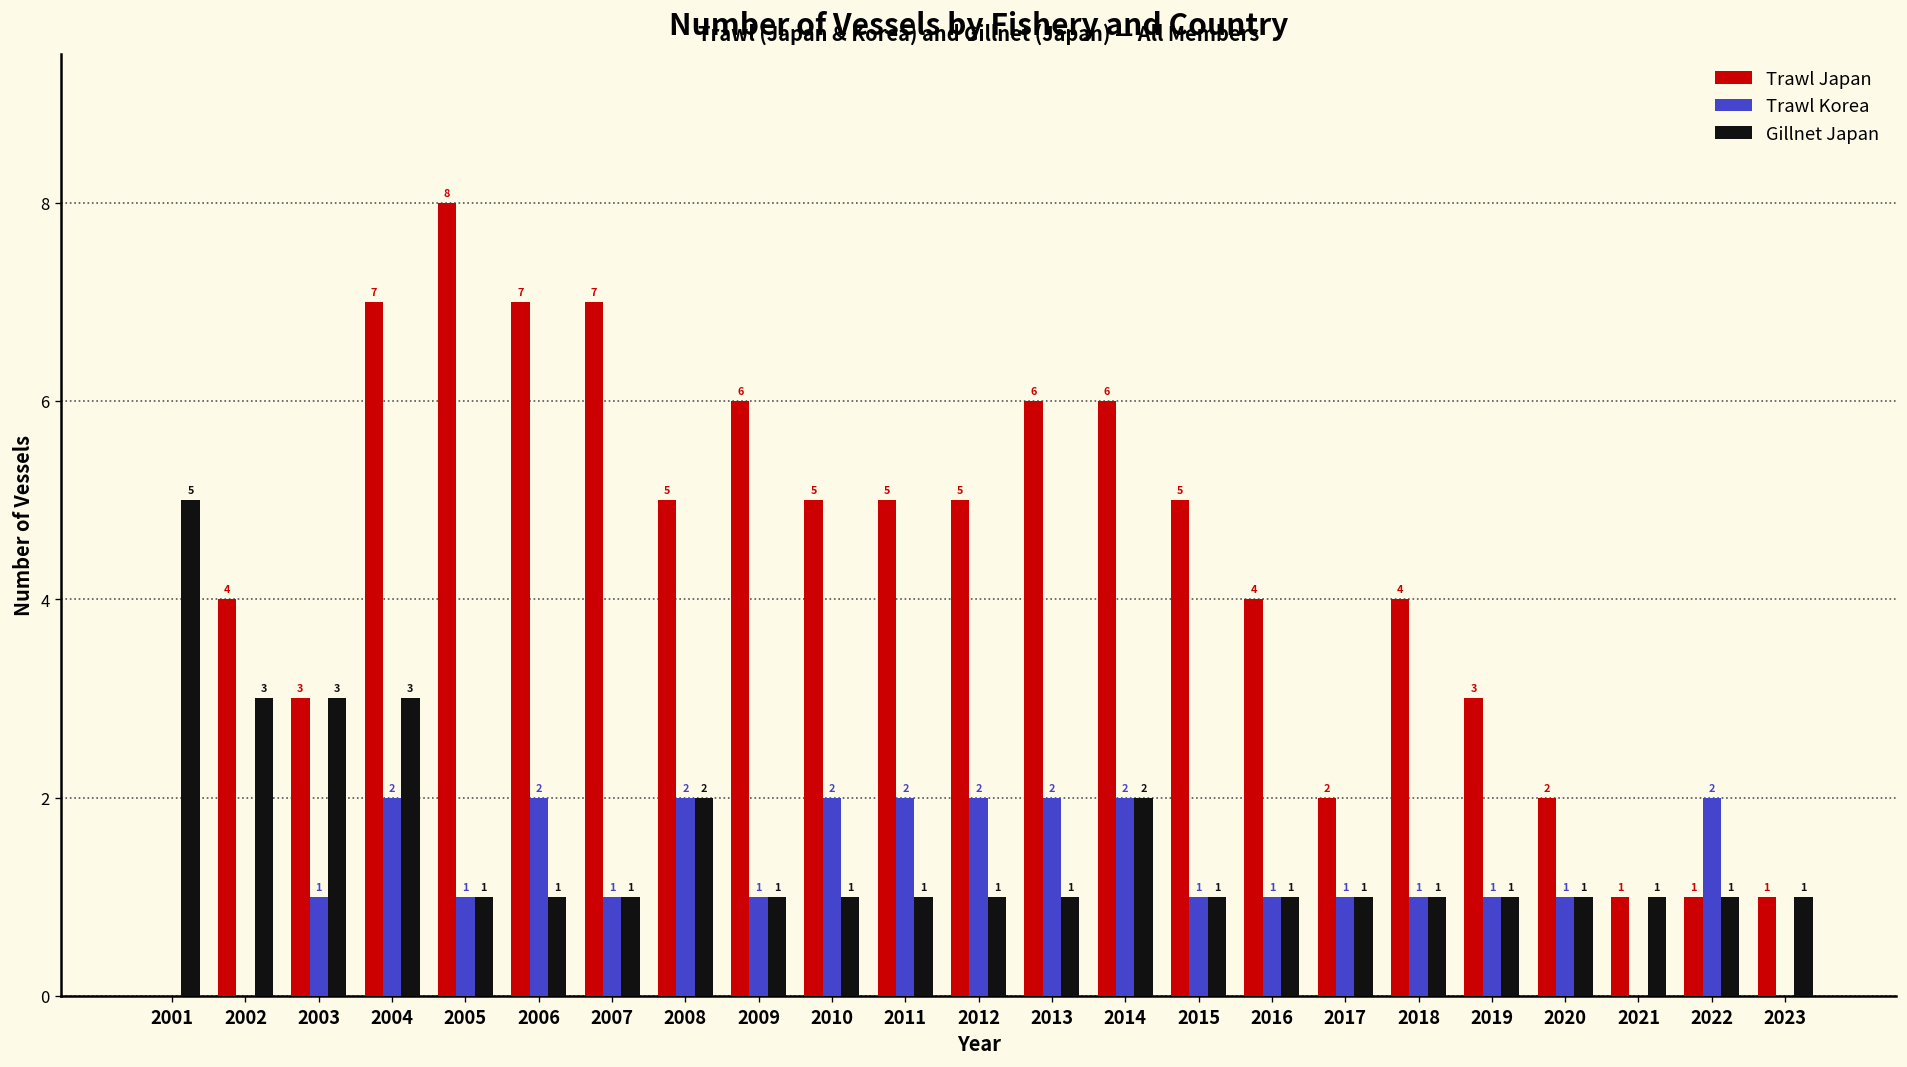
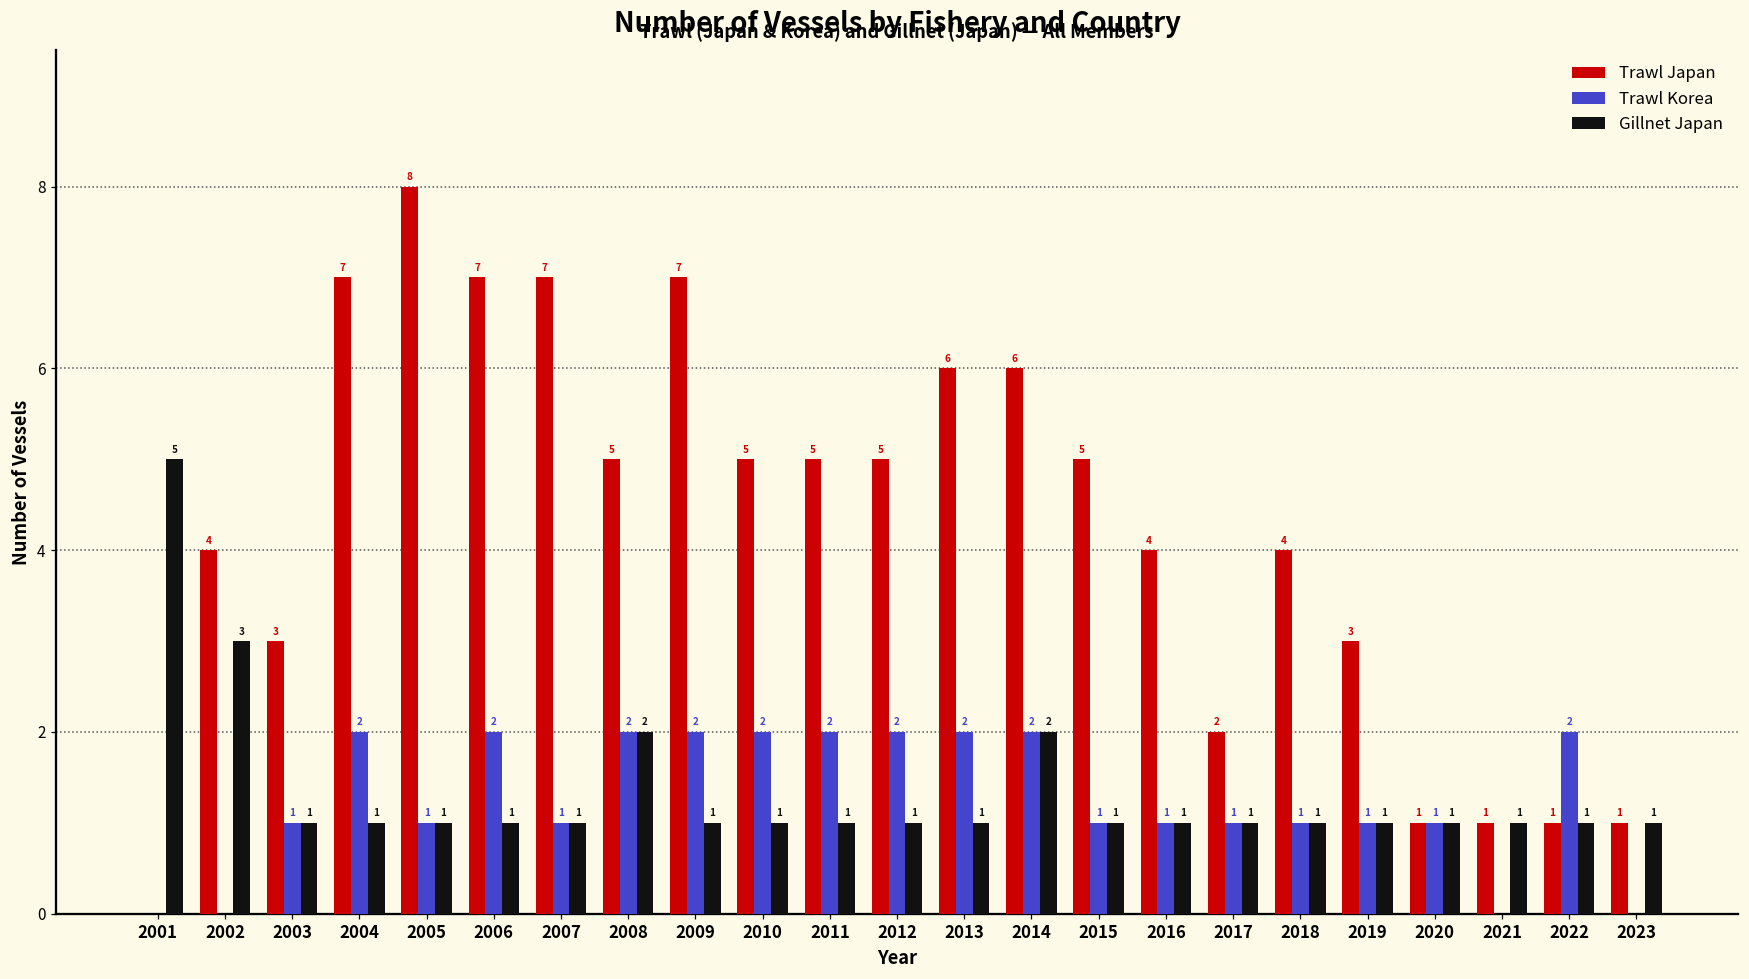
  {
    "Trawl Japan": {
      "2002": 4,
      "2003": 3,
      "2004": 7,
      "2005": 8,
      "2006": 7,
      "2007": 7,
      "2008": 5,
-     "2009": 6,
+     "2009": 7,
      "2010": 5,
      "2011": 5,
      "2012": 5,
      "2013": 6,
      "2014": 6,
      "2015": 5,
      "2016": 4,
      "2017": 2,
      "2018": 4,
      "2019": 3,
-     "2020": 2,
+     "2020": 1,
      "2021": 1,
      "2022": 1,
      "2023": 1
    },
    "Trawl Korea": {
      "2003": 1,
      "2004": 2,
      "2005": 1,
      "2006": 2,
      "2007": 1,
      "2008": 2,
-     "2009": 1,
+     "2009": 2,
      "2010": 2,
      "2011": 2,
      "2012": 2,
      "2013": 2,
      "2014": 2,
      "2015": 1,
      "2016": 1,
      "2017": 1,
      "2018": 1,
      "2019": 1,
      "2020": 1,
      "2022": 2
    },
    "Gillnet Japan": {
      "2001": 5,
      "2002": 3,
-     "2003": 3,
-     "2004": 3,
+     "2003": 1,
+     "2004": 1,
      "2005": 1,
      "2006": 1,
      "2007": 1,
      "2008": 2,
      "2009": 1,
      "2010": 1,
      "2011": 1,
      "2012": 1,
      "2013": 1,
      "2014": 2,
      "2015": 1,
      "2016": 1,
      "2017": 1,
      "2018": 1,
      "2019": 1,
      "2020": 1,
      "2021": 1,
      "2022": 1,
      "2023": 1
    }
  }
